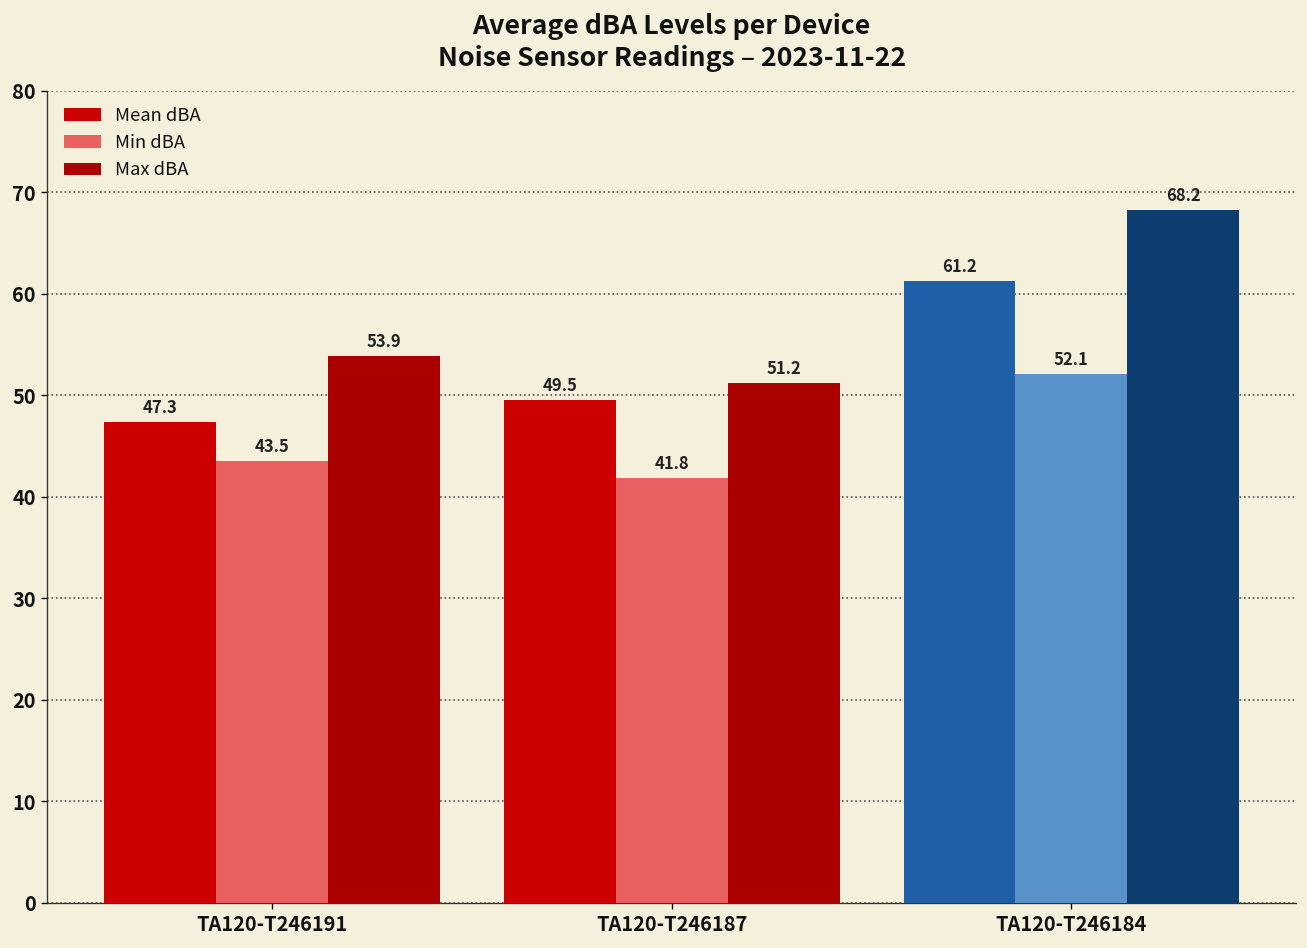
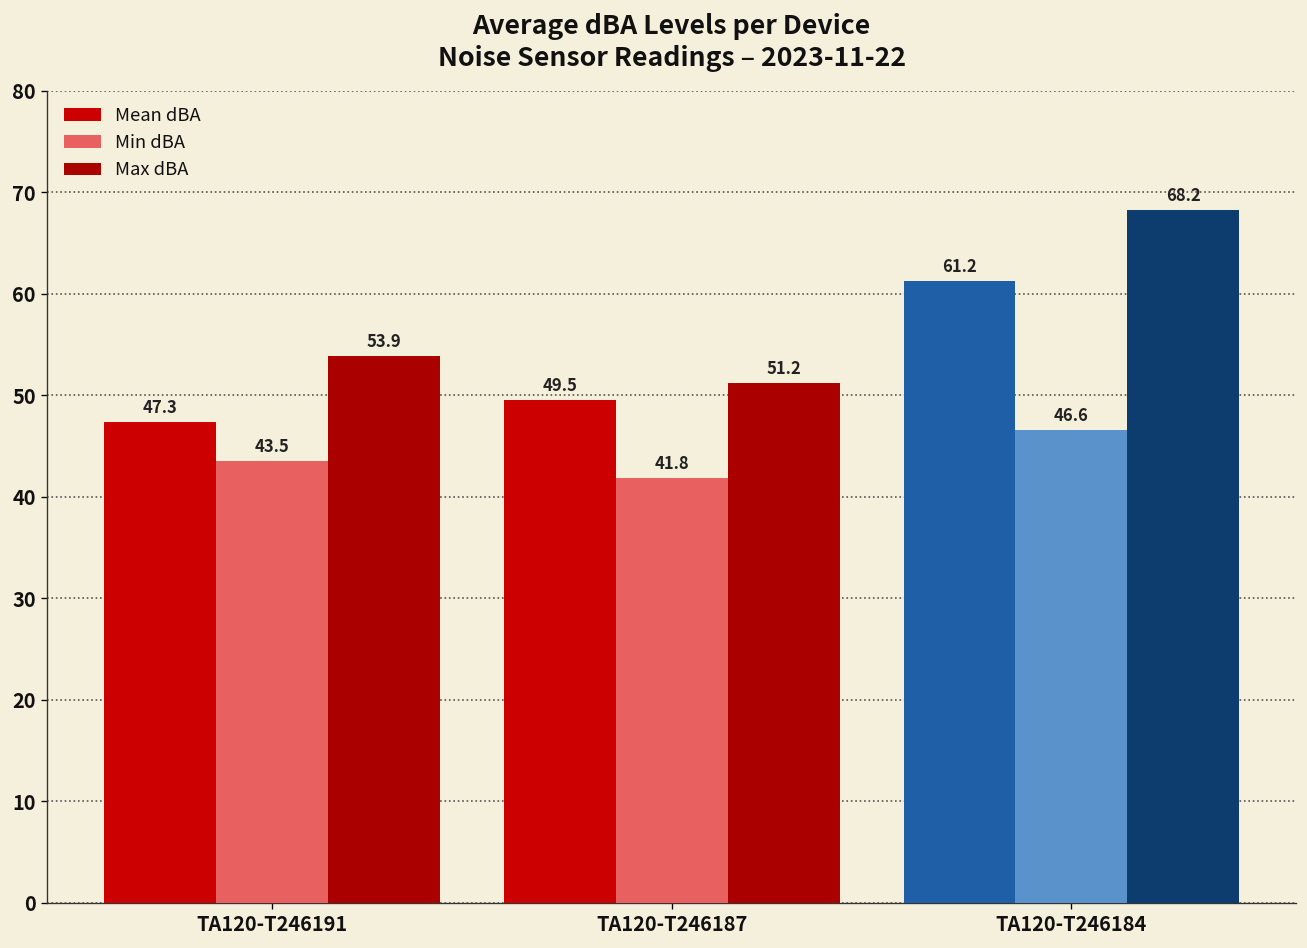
  {
    "Min dBA": {
      "TA120-T246191": 43.5,
      "TA120-T246187": 41.8,
-     "TA120-T246184": 52.1
+     "TA120-T246184": 46.6
    }
  }
